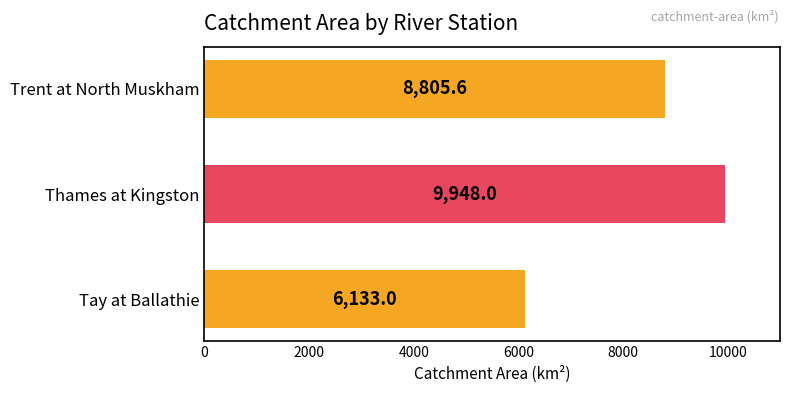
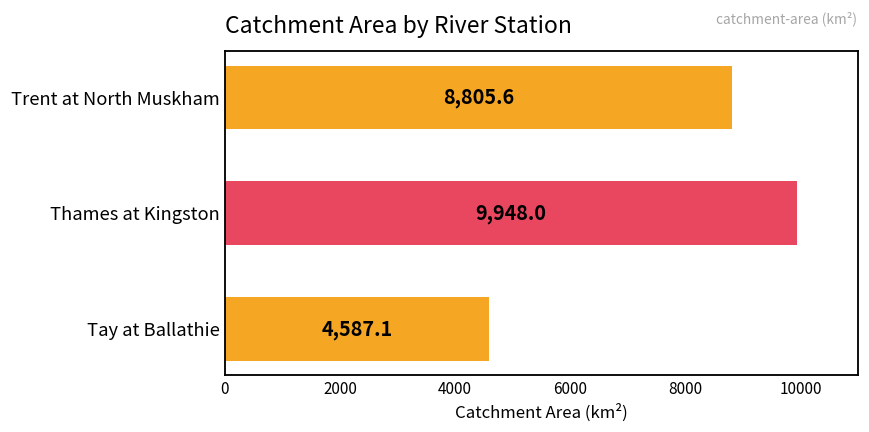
  {
    "Trent at North Muskham": "8,805.6",
    "Thames at Kingston": "9,948.0",
-   "Tay at Ballathie": "6,133.0"
+   "Tay at Ballathie": "4,587.1"
  }
